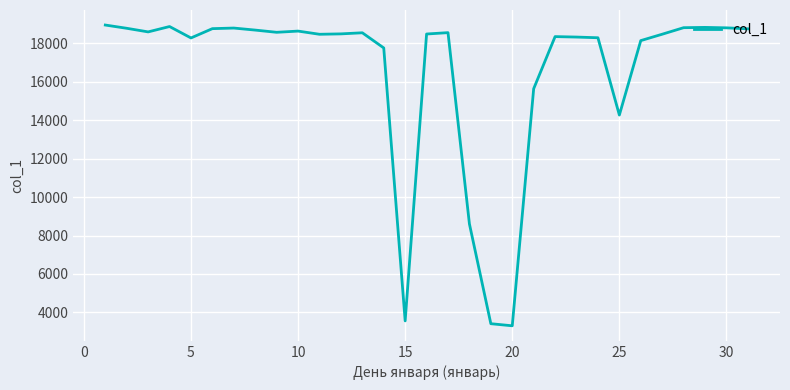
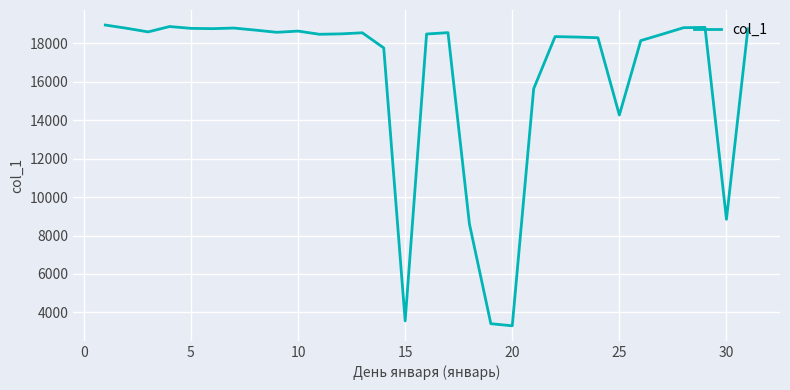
  {
-   "5": 18300,
+   "5": 18800,
    "10": 18600,
    "15": 3600,
    "20": 3300,
    "25": 14300,
-   "30": 18800
+   "30": 8800
  }
